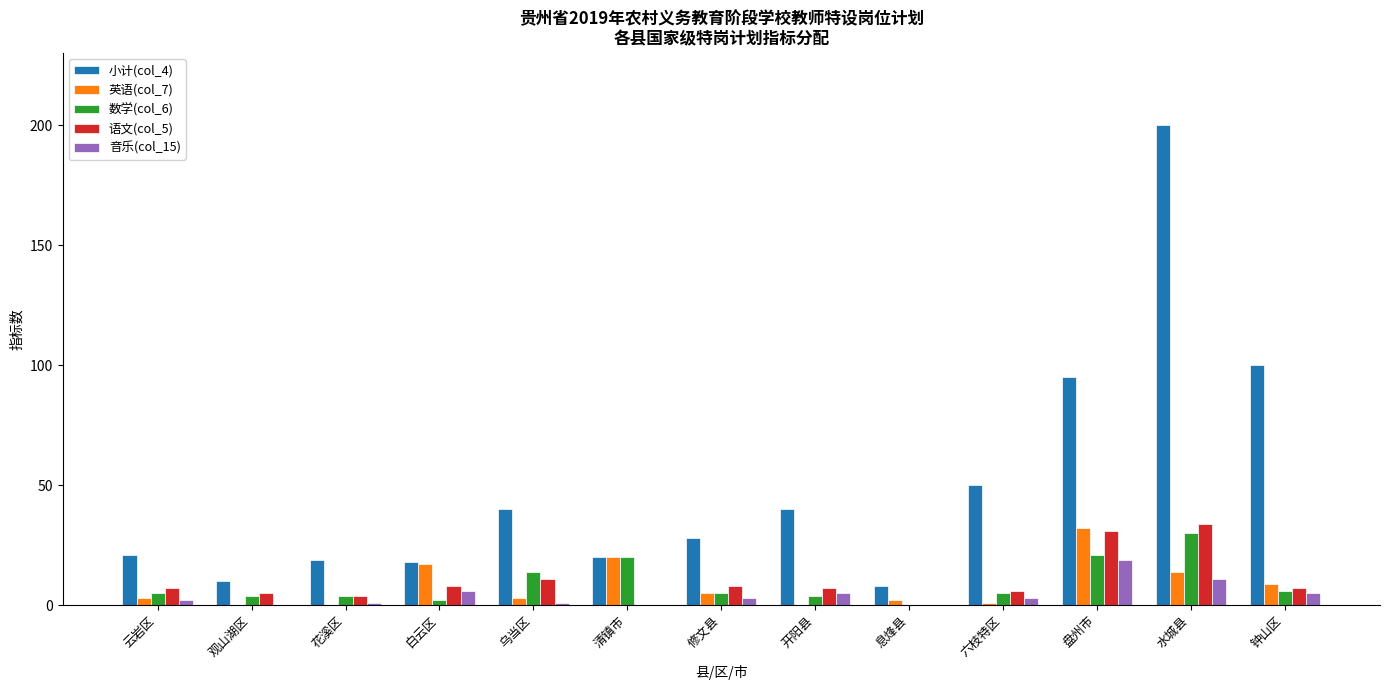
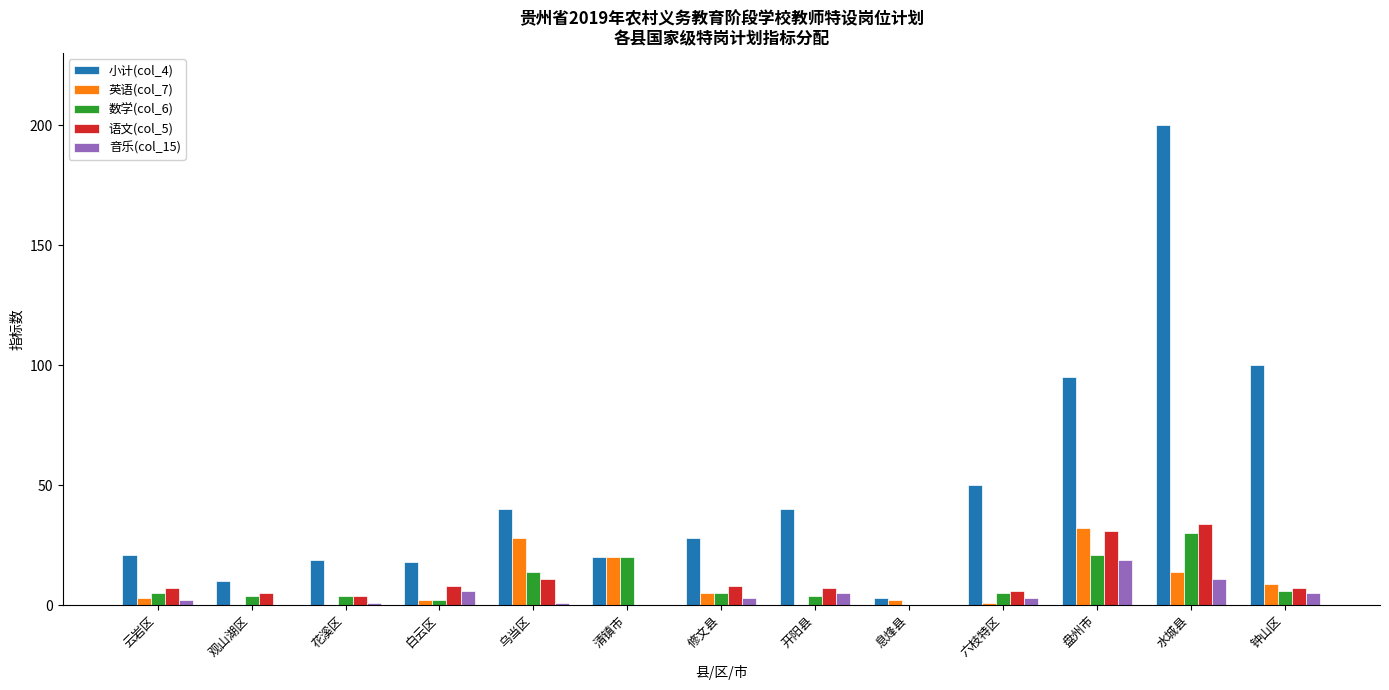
  {
    "小计(col_4)": {
      "云岩区": 21,
      "观山湖区": 10,
      "花溪区": 19,
      "白云区": 18,
      "乌当区": 40,
      "清镇市": 20,
      "修文县": 28,
      "开阳县": 40,
-     "息烽县": 8,
+     "息烽县": 3,
      "六枝特区": 50,
      "盘州市": 95,
      "水城县": 200,
      "钟山区": 100
    },
    "英语(col_7)": {
      "云岩区": 3,
      "观山湖区": 0,
      "花溪区": 0,
-     "白云区": 17,
-     "乌当区": 3,
+     "白云区": 2,
+     "乌当区": 28,
      "清镇市": 20,
      "修文县": 5,
      "开阳县": 0,
      "息烽县": 2,
      "盘州市": 32,
      "水城县": 14,
      "钟山区": 9
    },
    "数学(col_6)": {
      "云岩区": 5,
      "观山湖区": 4,
      "花溪区": 4,
      "白云区": 2,
      "乌当区": 14,
      "清镇市": 20,
      "修文县": 5,
      "开阳县": 4,
      "息烽县": 0,
      "六枝特区": 5,
      "盘州市": 21,
      "水城县": 30,
      "钟山区": 6
    },
    "语文(col_5)": {
      "云岩区": 7,
      "观山湖区": 5,
      "花溪区": 4,
      "白云区": 8,
      "乌当区": 11,
      "清镇市": 0,
      "修文县": 8,
      "开阳县": 7,
      "息烽县": 0,
      "六枝特区": 6,
      "盘州市": 31,
      "水城县": 34,
      "钟山区": 7
    },
    "音乐(col_15)": {
      "云岩区": 2,
      "观山湖区": 0,
      "白云区": 6,
      "清镇市": 0,
      "修文县": 3,
      "开阳县": 5,
      "息烽县": 0,
      "六枝特区": 3,
      "盘州市": 19,
      "水城县": 11,
      "钟山区": 5
    }
  }
